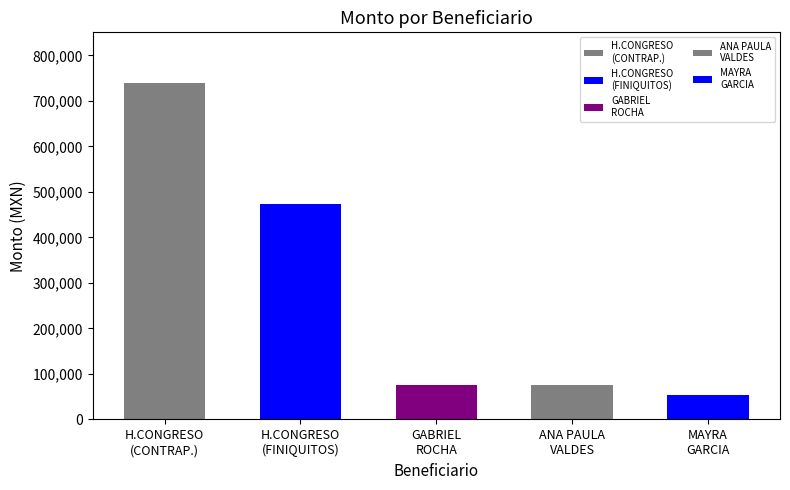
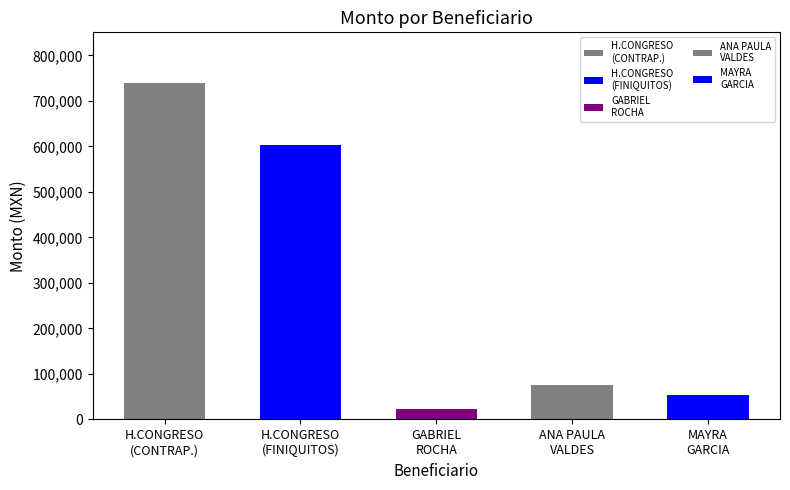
  {
    "H.CONGRESO (CONTRAP.)": "740,000",
-   "H.CONGRESO (FINIQUITOS)": "470,000",
-   "GABRIEL ROCHA": "70,000",
+   "H.CONGRESO (FINIQUITOS)": "600,000",
+   "GABRIEL ROCHA": "20,000",
    "ANA PAULA VALDES": "80,000",
    "MAYRA GARCIA": "50,000"
  }
